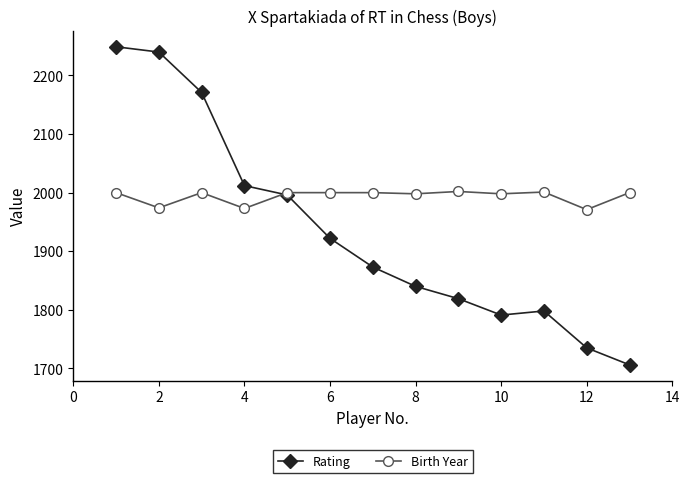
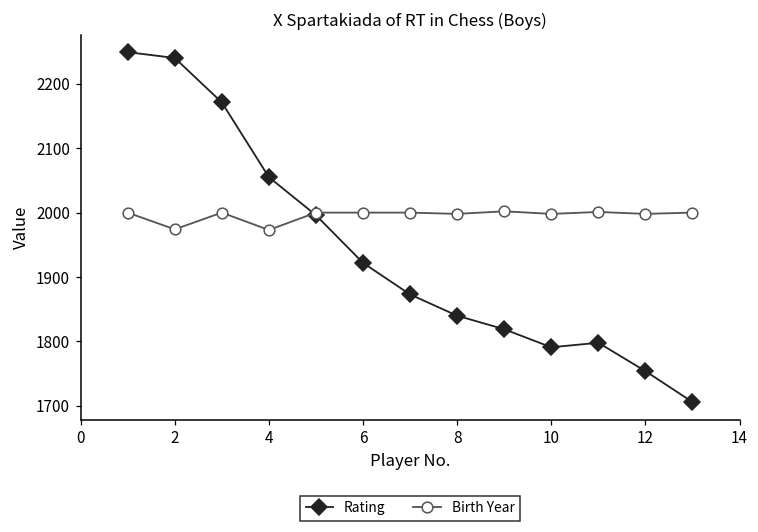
  {
    "Rating": {
      "2": 2240,
-     "4": 2010,
+     "4": 2060,
      "6": 1920,
      "8": 1840,
      "10": 1790,
-     "12": 1740
+     "12": 1750
    },
    "Birth Year": {
      "2": 1970,
      "4": 1970,
      "6": 2000,
      "8": 2000,
      "10": 2000,
-     "12": 1970
+     "12": 2000
    }
  }
